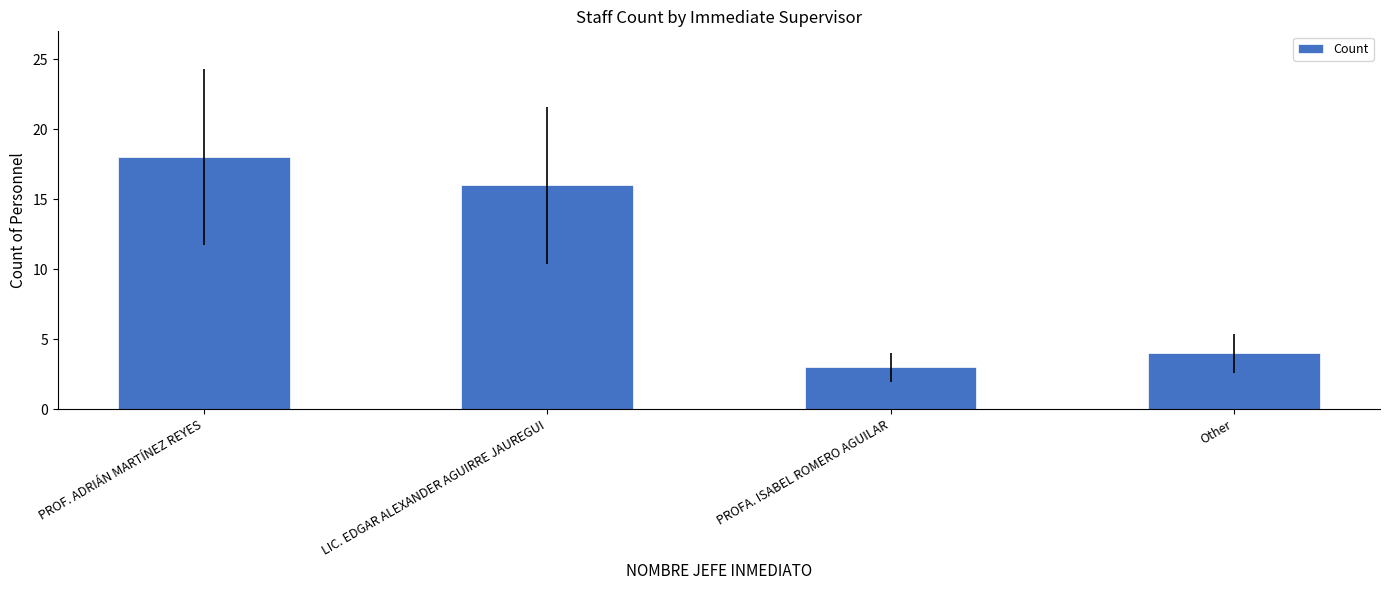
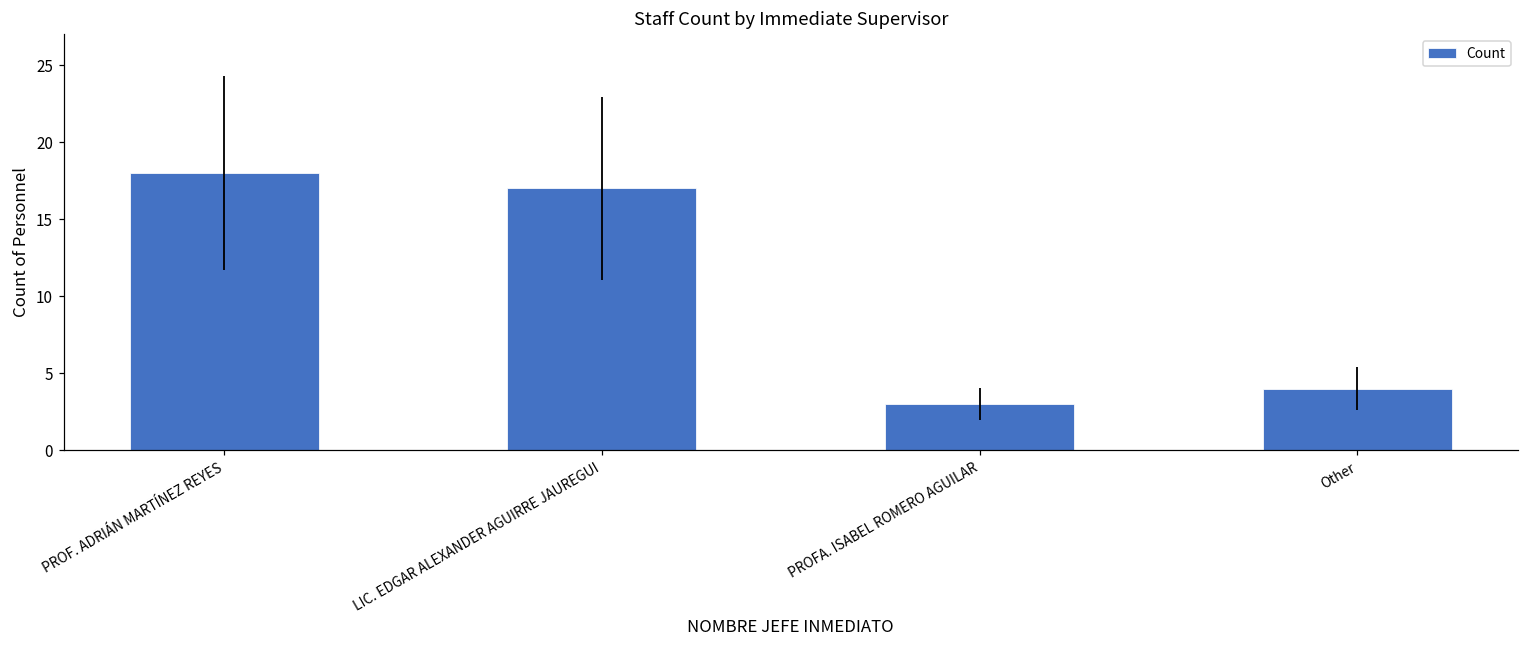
  {
    "PROF. ADRIÁN MARTÍNEZ REYES": 18,
-   "LIC. EDGAR ALEXANDER AGUIRRE JAUREGUI": 16,
+   "LIC. EDGAR ALEXANDER AGUIRRE JAUREGUI": 17,
    "PROFA. ISABEL ROMERO AGUILAR": 3,
    "Other": 4
  }
